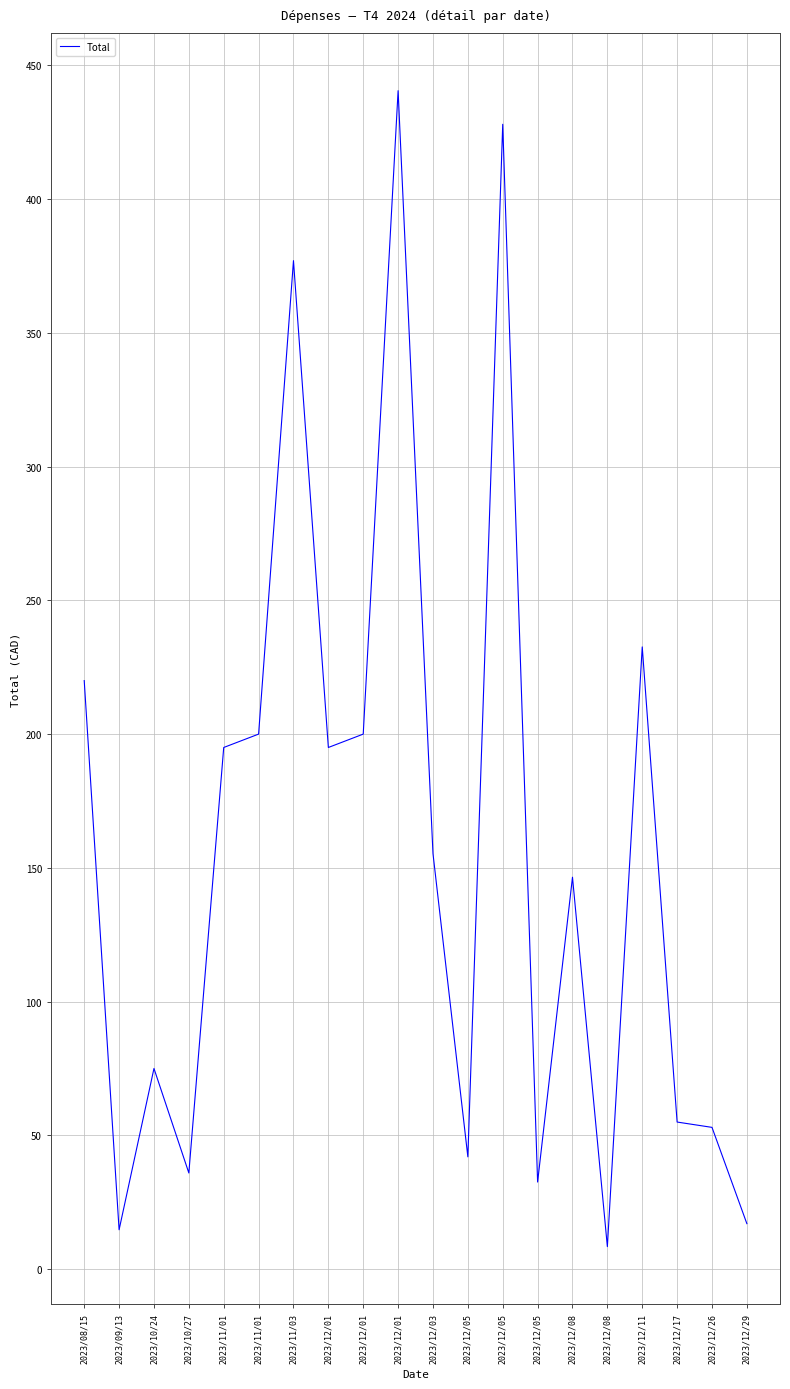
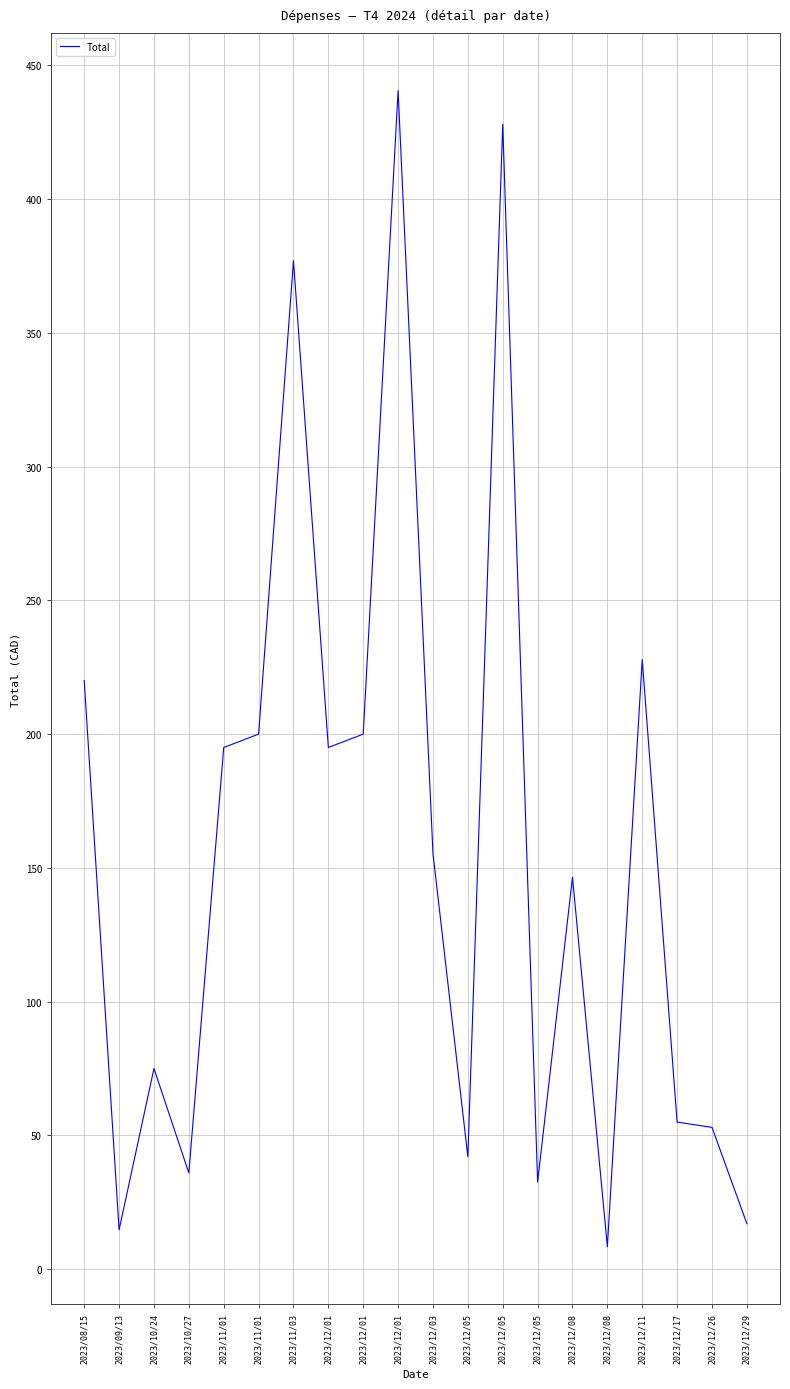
  {
    "2023/08/15": 220,
    "2023/09/13": 15,
    "2023/10/24": 75,
    "2023/10/27": 36,
    "2023/11/03": 377,
    "2023/12/03": 155,
-   "2023/12/11": 233,
+   "2023/12/11": 228,
    "2023/12/17": 55,
    "2023/12/26": 53,
    "2023/12/29": 17
  }
